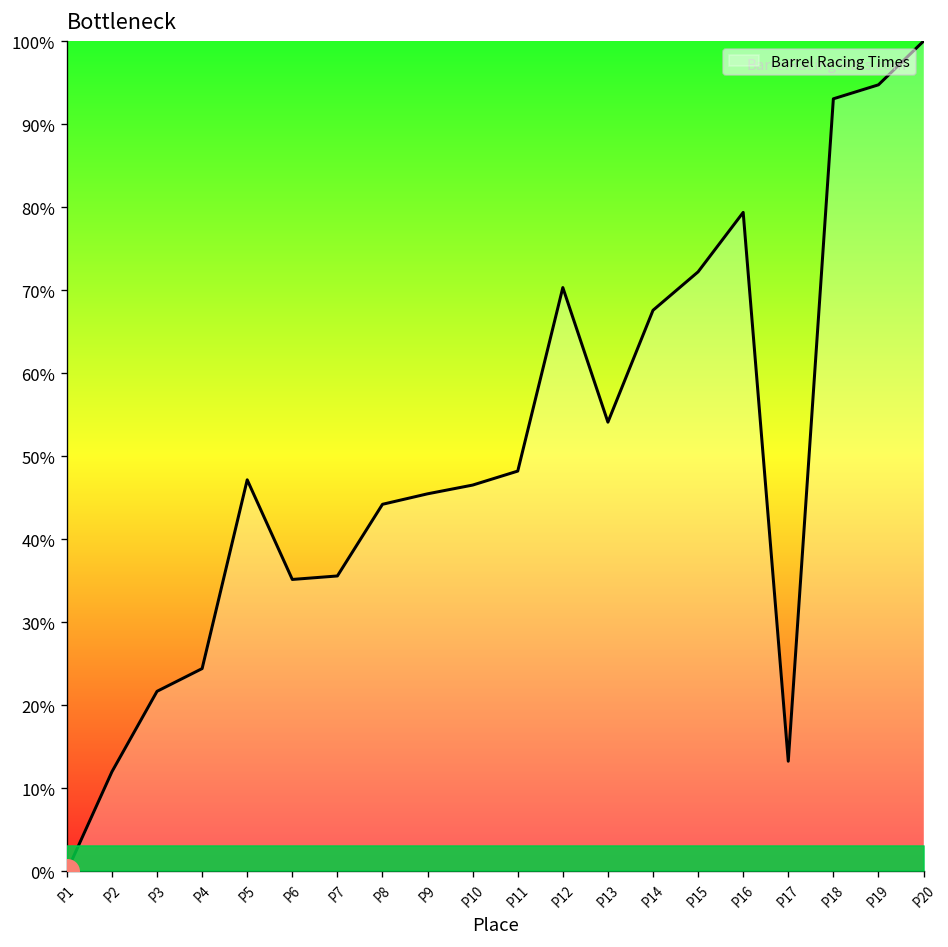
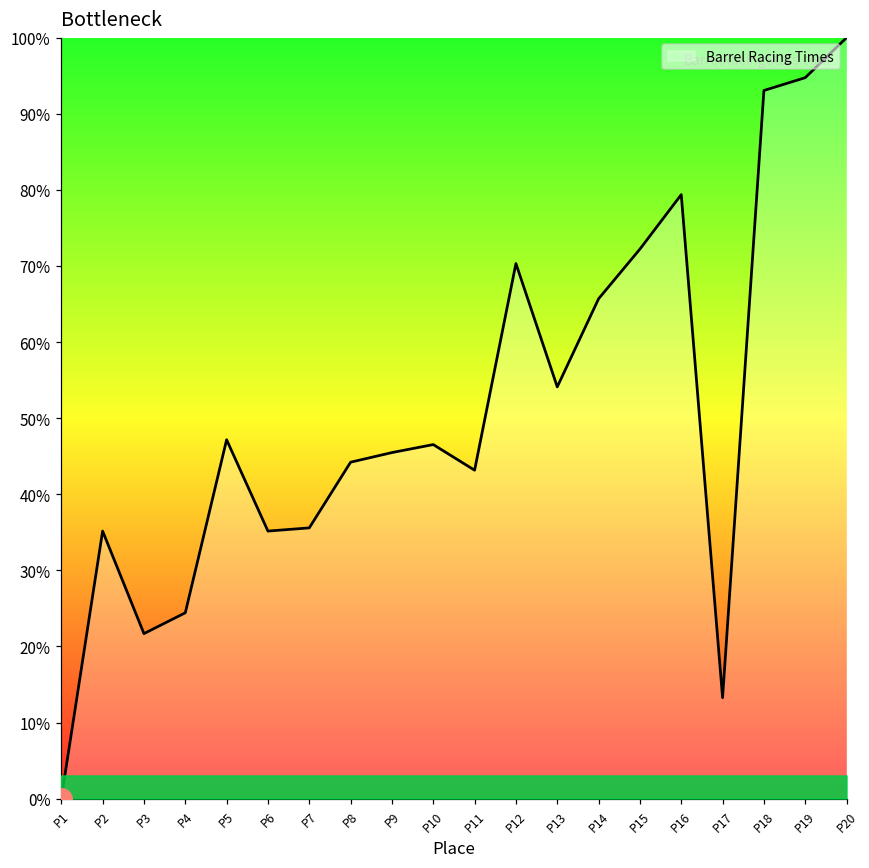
  {
    "Barrel Racing Times": {
-     "P2": "12%",
+     "P2": "35%",
      "P3": "22%",
      "P4": "24%",
      "P5": "47%",
      "P6": "35%",
      "P7": "36%",
      "P8": "44%",
      "P9": "45%",
      "P10": "47%",
-     "P11": "48%",
+     "P11": "43%",
      "P12": "70%",
      "P13": "54%",
-     "P14": "68%",
+     "P14": "66%",
      "P15": "72%",
      "P16": "79%",
      "P17": "13%",
      "P18": "93%",
      "P19": "95%",
      "P20": "100%"
    }
  }
